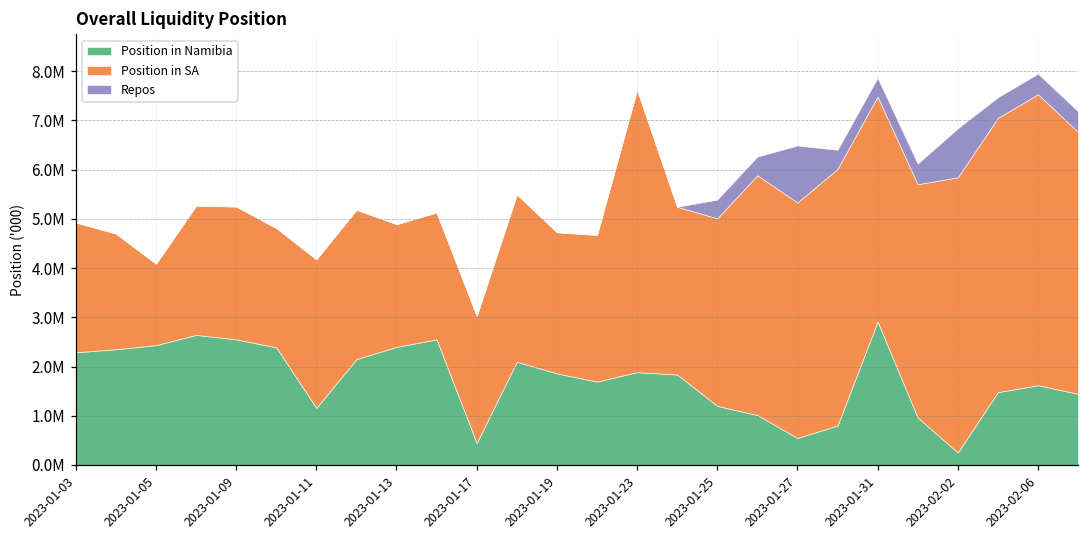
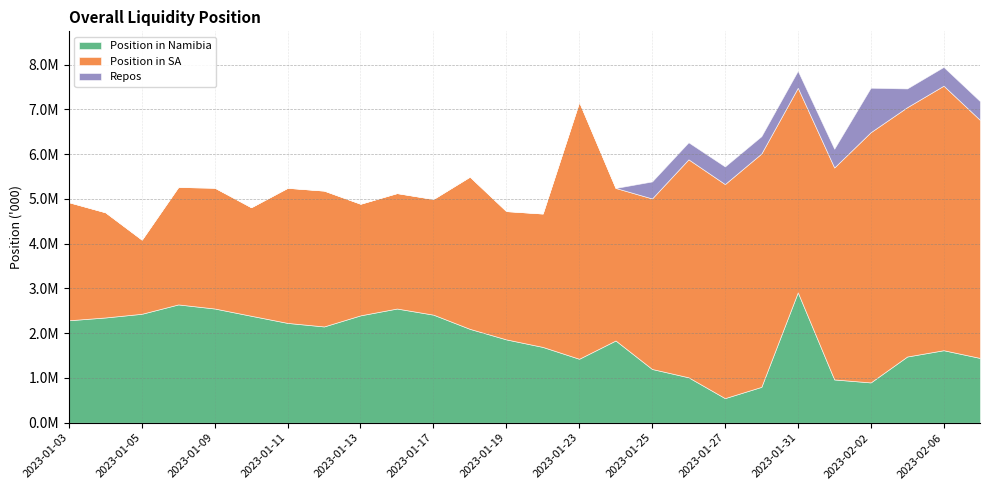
  {
    "Position in Namibia": {
      "2023-01-03": 2300000,
      "2023-01-05": 2400000,
      "2023-01-09": 2600000,
-     "2023-01-11": 1200000,
+     "2023-01-11": 2200000,
      "2023-01-13": 2400000,
-     "2023-01-17": 400000,
+     "2023-01-17": 2400000,
      "2023-01-19": 1900000,
-     "2023-01-23": 1900000,
+     "2023-01-23": 1400000,
      "2023-01-25": 1200000,
      "2023-01-27": 500000,
      "2023-01-31": 2900000,
-     "2023-02-02": 300000,
+     "2023-02-02": 900000,
      "2023-02-06": 1600000
    },
    "Position in SA": {
      "2023-01-25": 3800000,
      "2023-01-27": 4800000,
      "2023-01-31": 4600000,
      "2023-02-02": 5600000,
      "2023-02-06": 5900000
    },
    "Repos": {
      "2023-01-25": 400000,
-     "2023-01-27": 1200000,
+     "2023-01-27": 400000,
      "2023-01-31": 400000,
      "2023-02-02": 1000000,
      "2023-02-06": 400000
    }
  }
